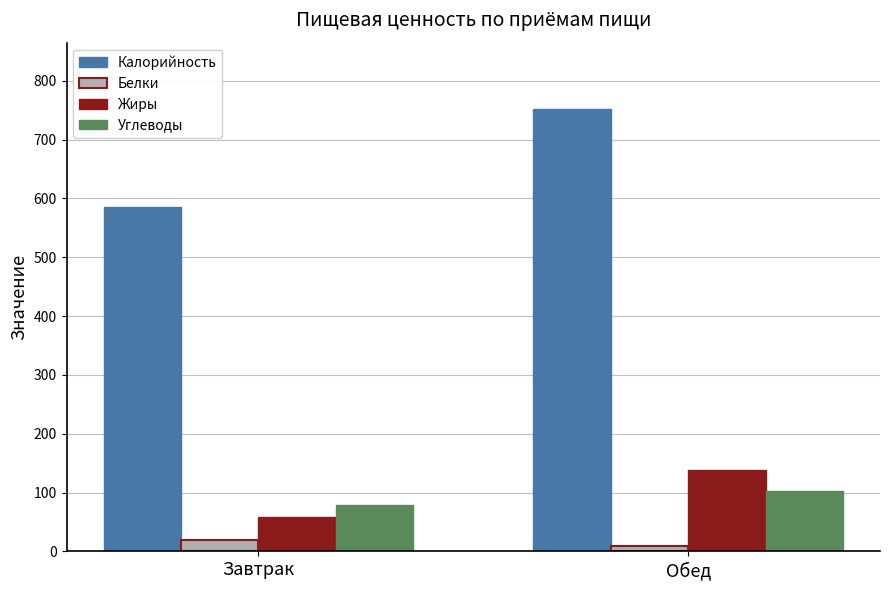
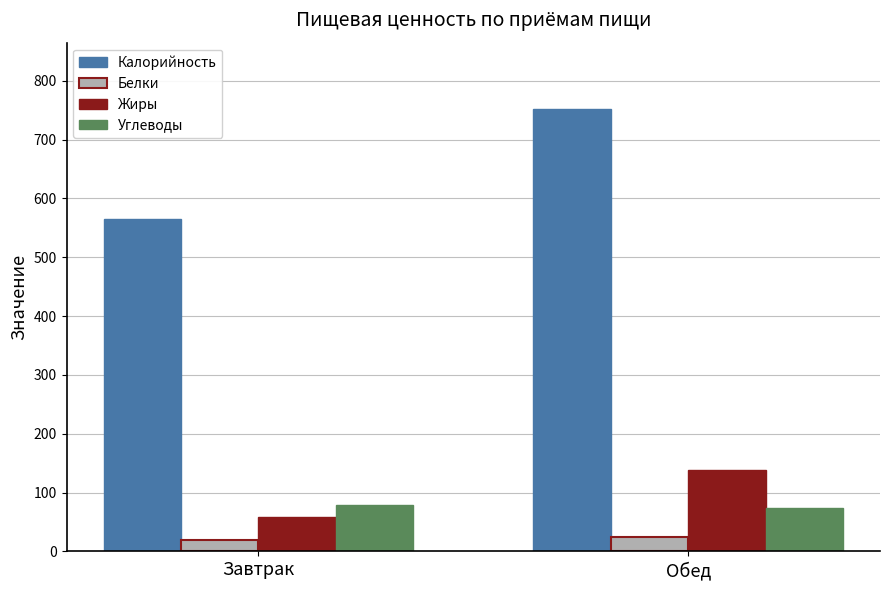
  {
    "Калорийность": {
-     "Завтрак": 590,
+     "Завтрак": 570,
      "Обед": 750
    },
    "Белки": {
      "Завтрак": 20,
-     "Обед": 10
+     "Обед": 30
    },
    "Жиры": {
      "Завтрак": 60,
      "Обед": 140
    },
    "Углеводы": {
      "Завтрак": 80,
-     "Обед": 100
+     "Обед": 70
    }
  }
